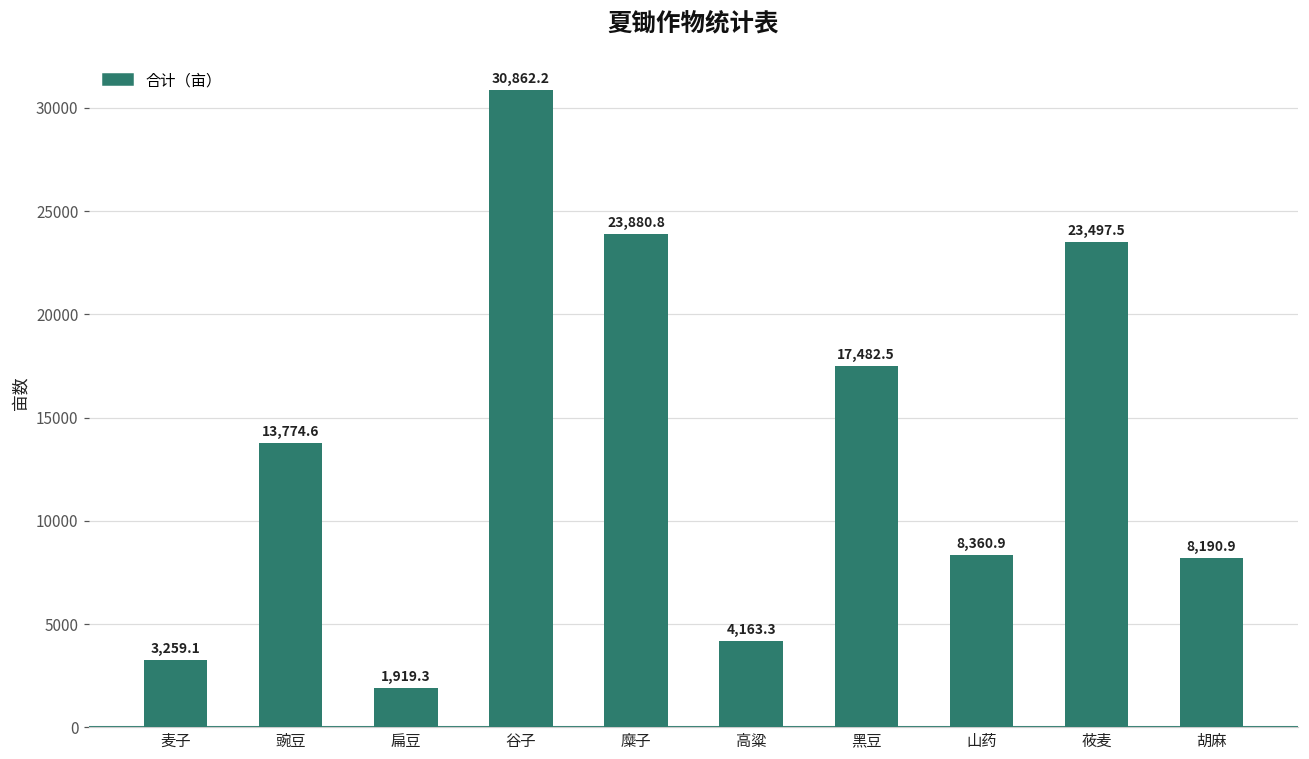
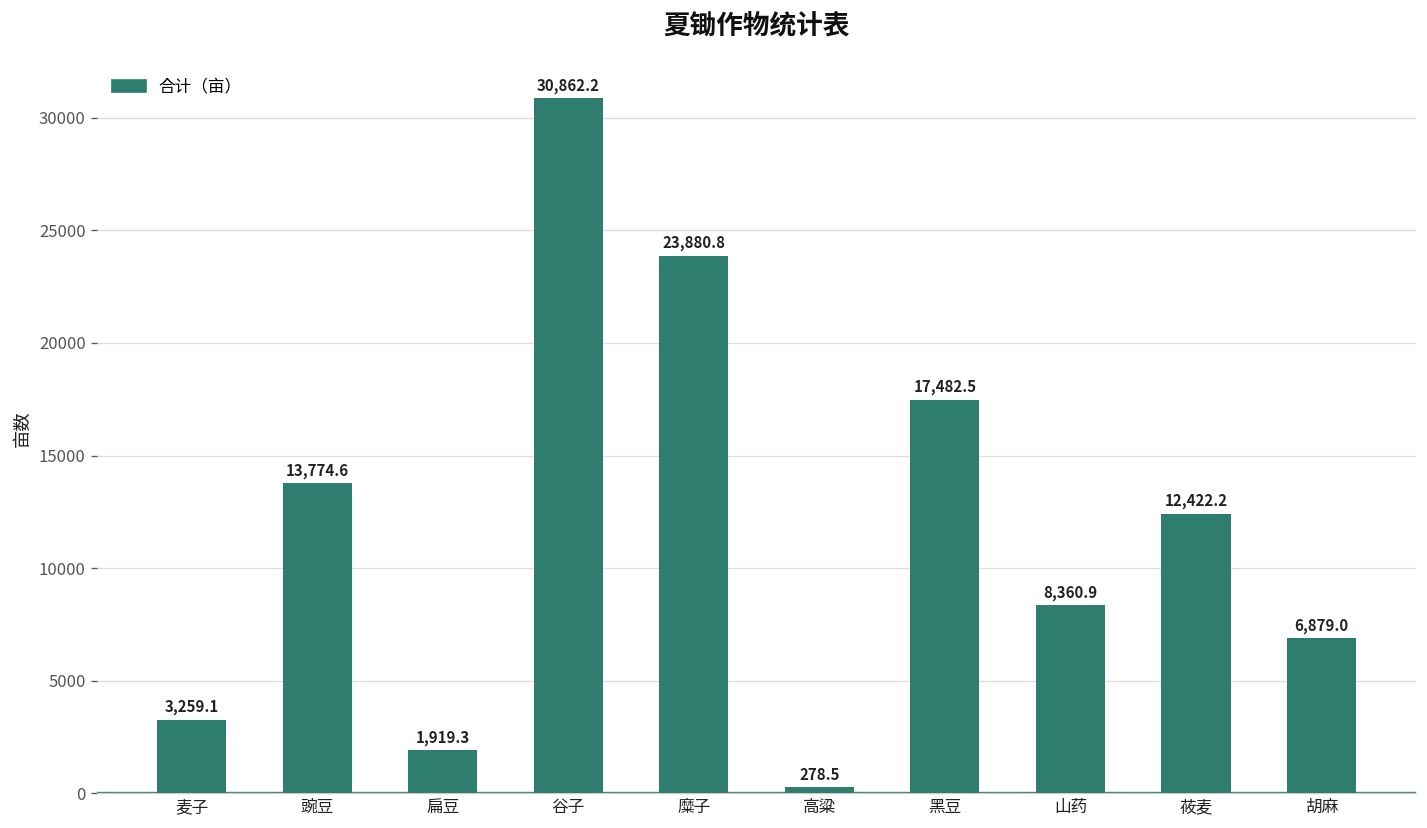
  {
    "麦子": "3,259.1",
    "豌豆": "13,774.6",
    "扁豆": "1,919.3",
    "谷子": "30,862.2",
    "糜子": "23,880.8",
-   "高粱": "4,163.3",
+   "高粱": "278.5",
    "黑豆": "17,482.5",
    "山药": "8,360.9",
-   "莜麦": "23,497.5",
-   "胡麻": "8,190.9"
+   "莜麦": "12,422.2",
+   "胡麻": "6,879.0"
  }
